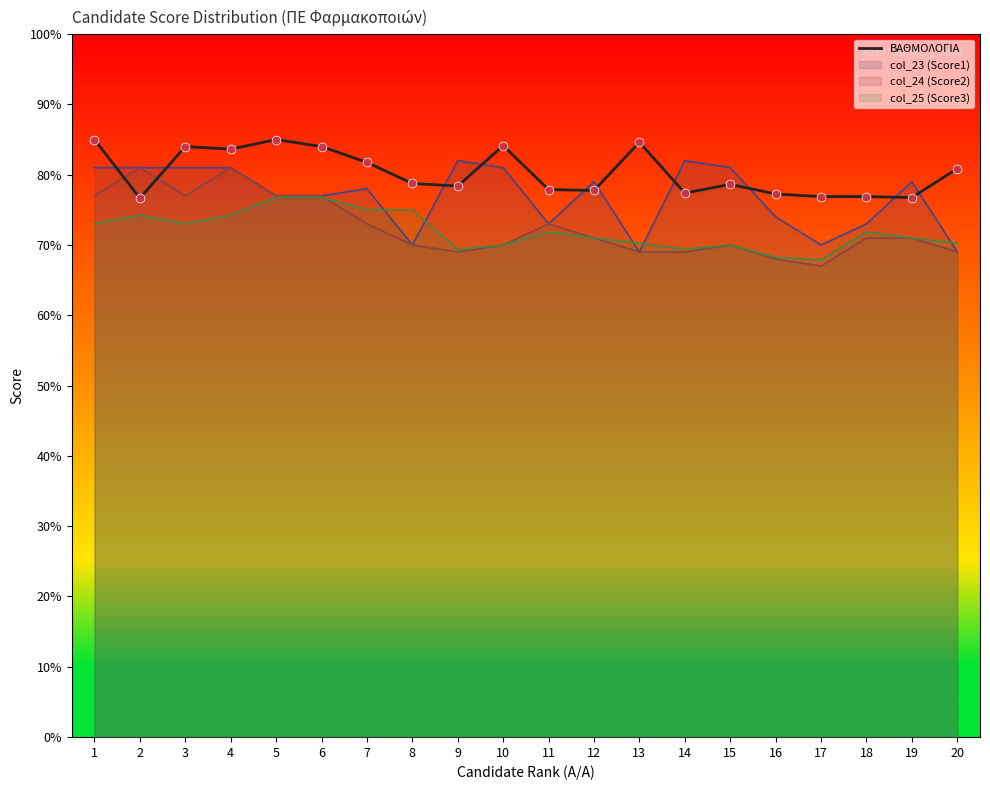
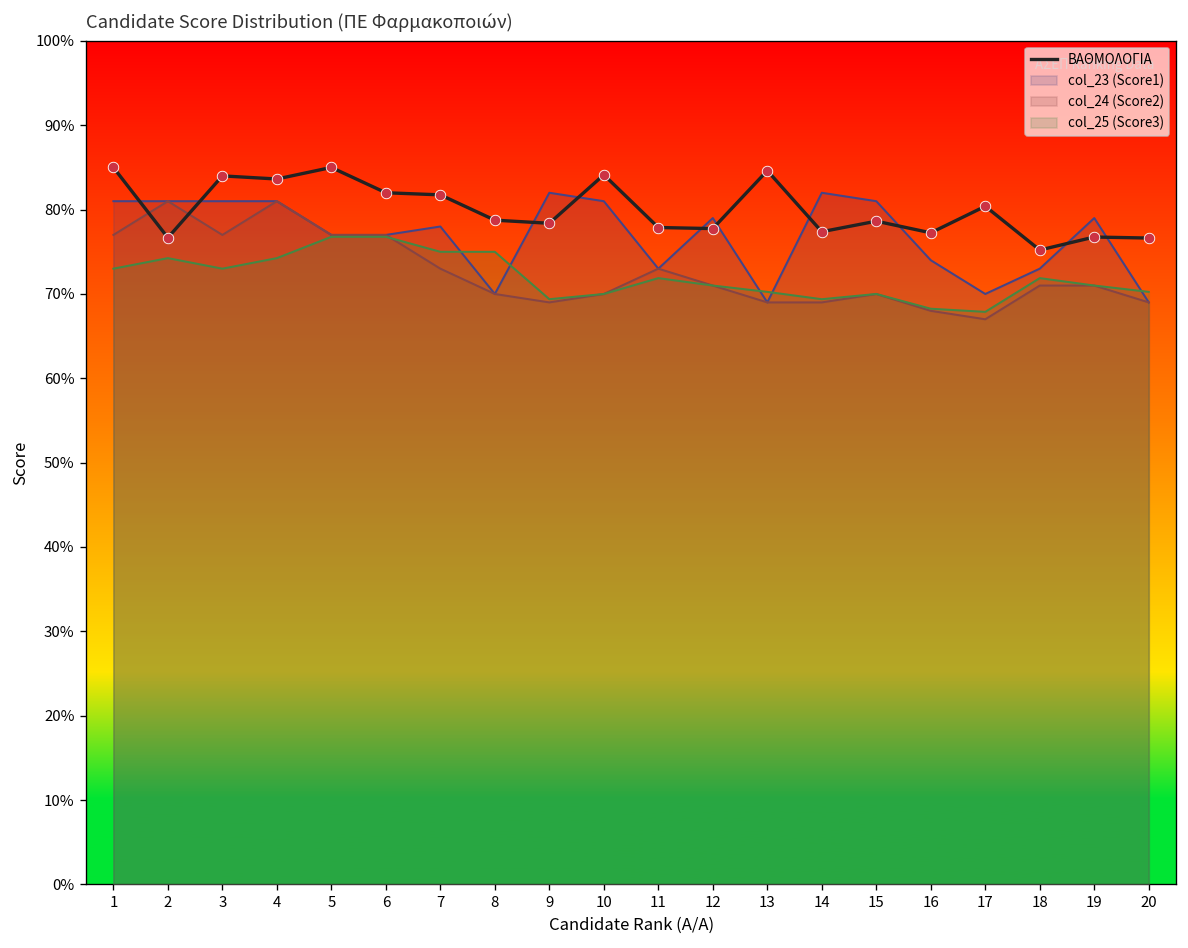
  {
    "ΒΑΘΜΟΛΟΓΙΑ": {
      "1": "85%",
      "2": "77%",
      "3": "84%",
      "4": "84%",
      "5": "85%",
-     "6": "84%",
+     "6": "82%",
      "7": "82%",
      "8": "79%",
      "9": "78%",
      "10": "84%",
      "11": "78%",
      "12": "78%",
      "13": "85%",
      "14": "77%",
      "15": "79%",
      "16": "77%",
-     "17": "77%",
-     "18": "77%",
+     "17": "80%",
+     "18": "75%",
      "19": "77%",
-     "20": "81%"
+     "20": "77%"
    }
  }
